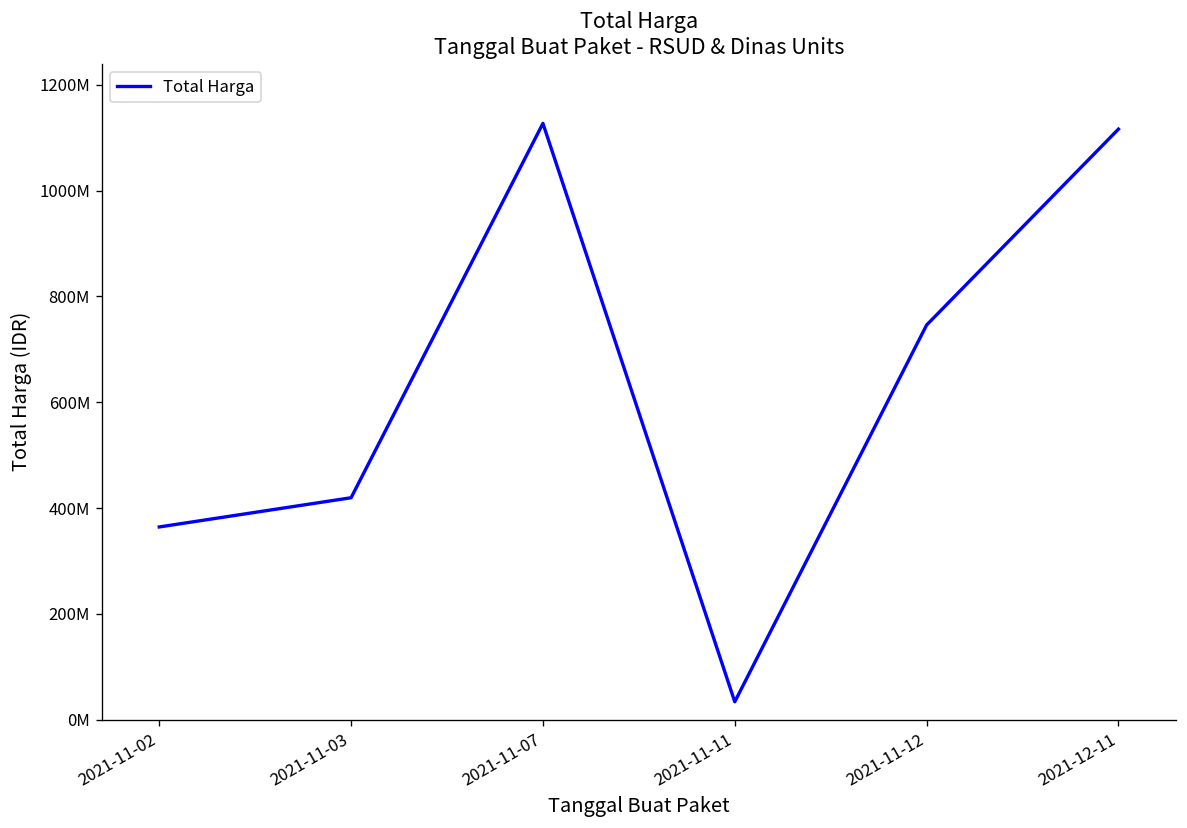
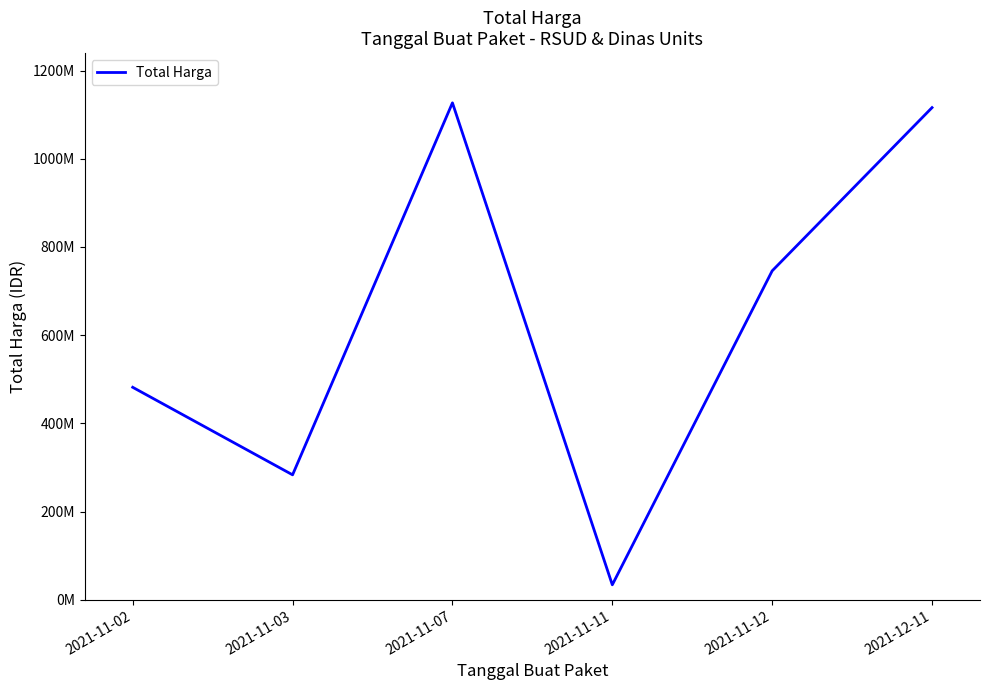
  {
-   "2021-11-02": 360000000,
-   "2021-11-03": 420000000,
+   "2021-11-02": 480000000,
+   "2021-11-03": 280000000,
    "2021-11-07": 1130000000,
    "2021-11-11": 30000000,
    "2021-11-12": 750000000,
    "2021-12-11": 1120000000
  }
